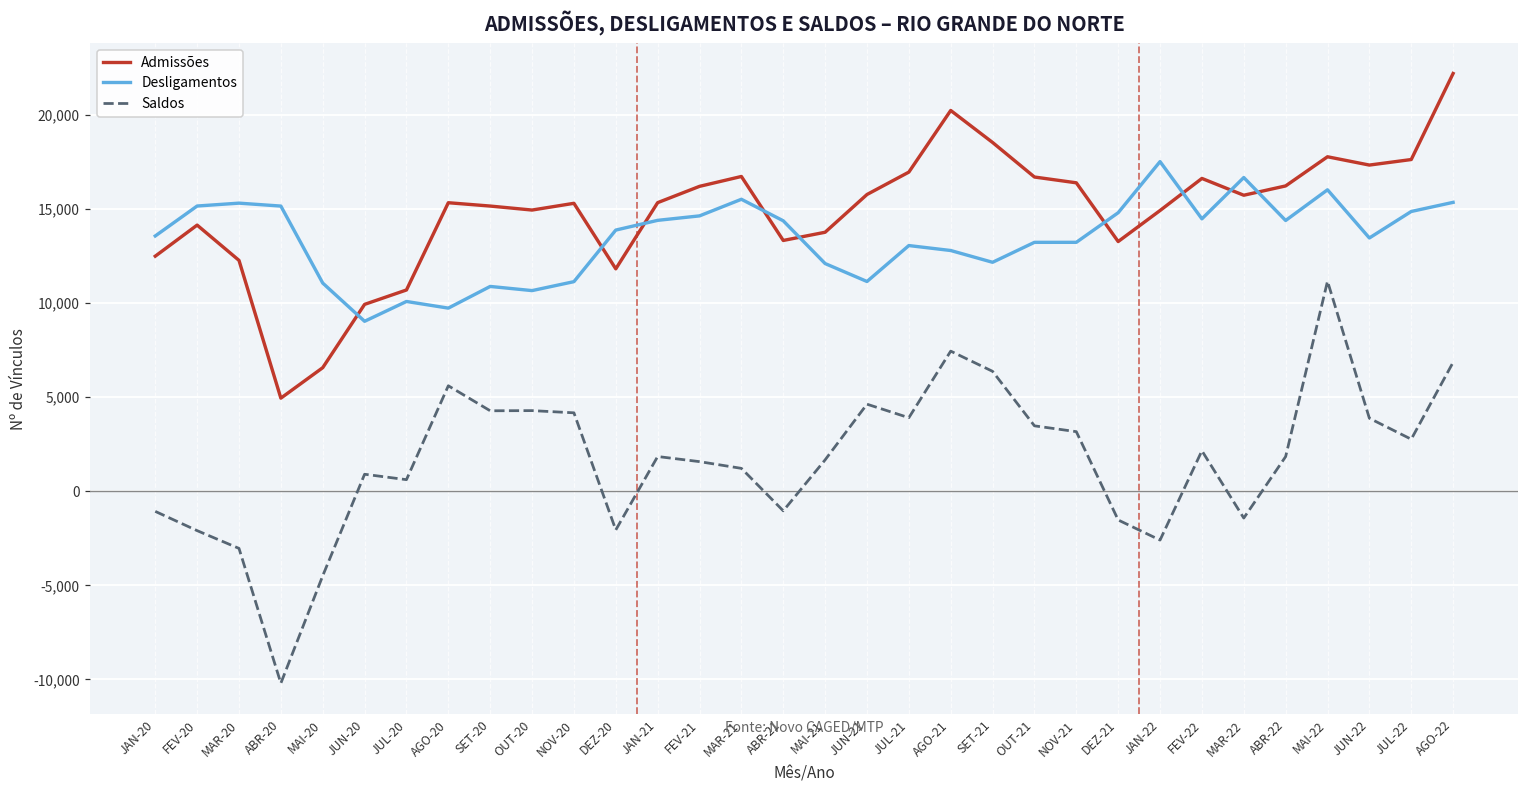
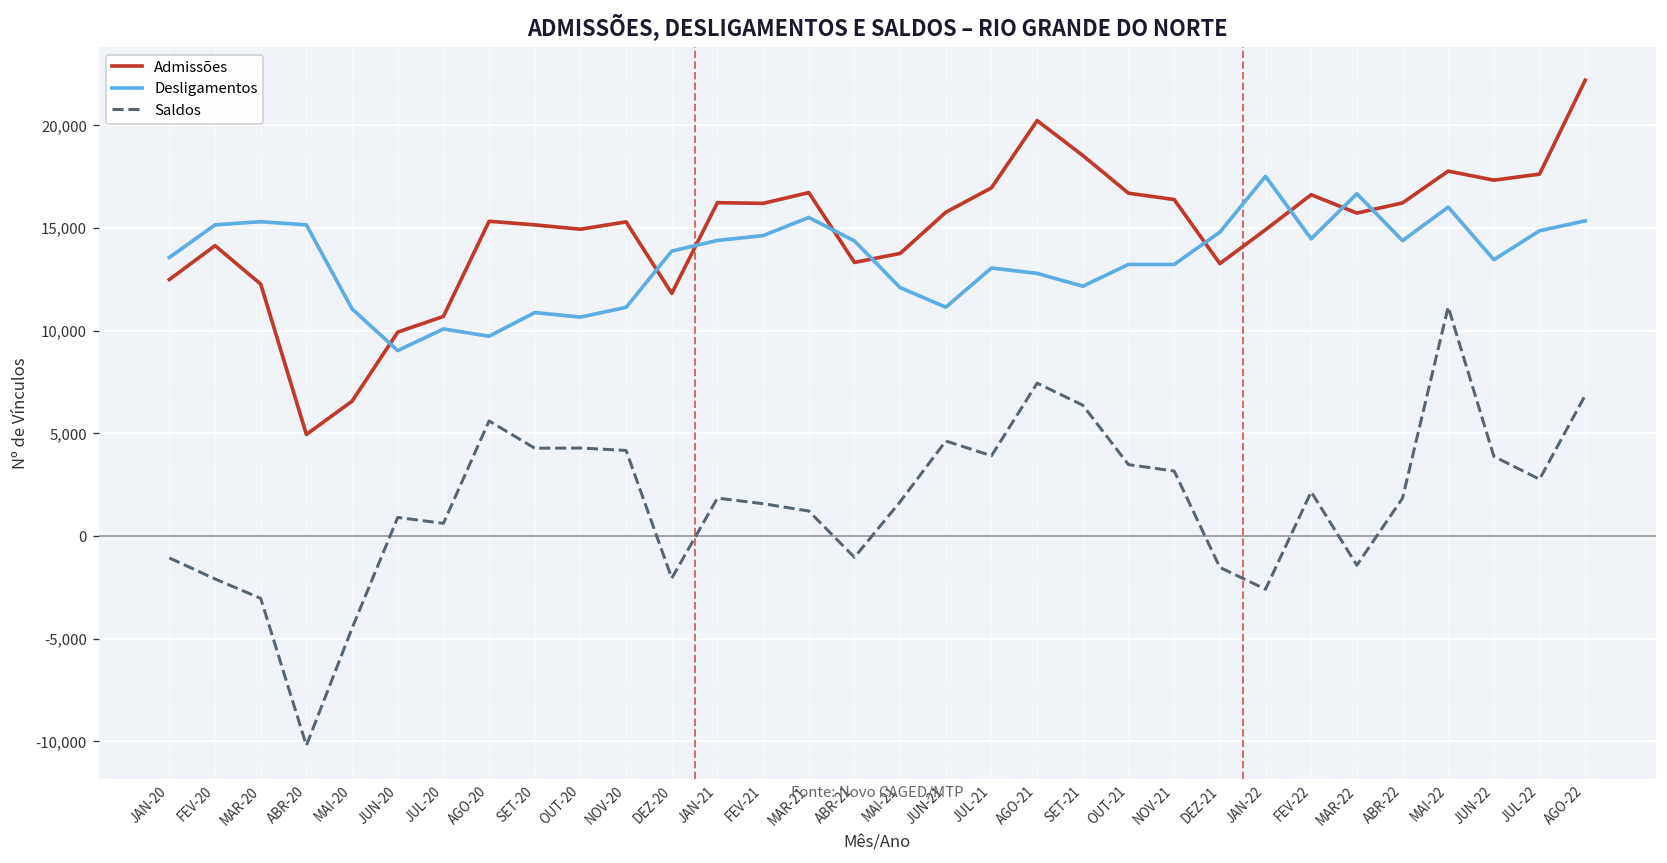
  {
    "Admissões": {
      "JAN-20": "12,500",
      "FEV-20": "14,100",
      "MAR-20": "12,300",
      "ABR-20": "4,900",
      "MAI-20": "6,600",
      "JUN-20": "9,900",
      "JUL-20": "10,700",
      "AGO-20": "15,300",
      "SET-20": "15,100",
      "OUT-20": "14,900",
      "NOV-20": "15,300",
      "DEZ-20": "11,800",
-     "JAN-21": "15,300",
+     "JAN-21": "16,200",
      "FEV-21": "16,200",
      "MAR-21": "16,700",
      "ABR-21": "13,300",
      "MAI-21": "13,800",
      "JUN-21": "15,800",
      "JUL-21": "17,000",
      "AGO-21": "20,200",
      "SET-21": "18,500",
      "OUT-21": "16,700",
      "NOV-21": "16,400",
      "DEZ-21": "13,300",
      "JAN-22": "14,900",
      "FEV-22": "16,600",
      "MAR-22": "15,700",
      "ABR-22": "16,200",
      "MAI-22": "17,800",
      "JUN-22": "17,300",
      "JUL-22": "17,600",
      "AGO-22": "22,200"
    },
    "Desligamentos": {
      "JAN-20": "13,600",
      "FEV-20": "15,200",
      "MAR-20": "15,300",
      "ABR-20": "15,100",
      "MAI-20": "11,100",
      "JUN-20": "9,000",
      "JUL-20": "10,100",
      "AGO-20": "9,700",
      "SET-20": "10,900",
      "OUT-20": "10,700",
      "NOV-20": "11,100",
      "DEZ-20": "13,900",
      "JAN-21": "14,400",
      "FEV-21": "14,600",
      "MAR-21": "15,500",
      "ABR-21": "14,400",
      "MAI-21": "12,100",
      "JUN-21": "11,100",
      "JUL-21": "13,100",
      "AGO-21": "12,800",
      "SET-21": "12,200",
      "OUT-21": "13,200",
      "NOV-21": "13,200",
      "DEZ-21": "14,800",
      "JAN-22": "17,500",
      "FEV-22": "14,500",
      "MAR-22": "16,700",
      "ABR-22": "14,400",
      "MAI-22": "16,000",
      "JUN-22": "13,500",
      "JUL-22": "14,900",
      "AGO-22": "15,300"
    },
    "Saldos": {
      "JAN-20": "-1,100",
      "FEV-20": "-2,100",
      "MAR-20": "-3,000",
      "ABR-20": "-10,200",
      "MAI-20": "-4,500",
      "JUN-20": "900",
      "JUL-20": "600",
      "AGO-20": "5,600",
      "SET-20": "4,300",
      "OUT-20": "4,300",
      "NOV-20": "4,200",
      "DEZ-20": "-2,100",
      "JAN-21": "1,800",
      "FEV-21": "1,600",
      "MAR-21": "1,200",
      "ABR-21": "-1,000",
      "MAI-21": "1,700",
      "JUN-21": "4,600",
      "JUL-21": "3,900",
      "AGO-21": "7,400",
      "SET-21": "6,400",
      "OUT-21": "3,500",
      "NOV-21": "3,200",
      "DEZ-21": "-1,500",
      "JAN-22": "-2,600",
      "FEV-22": "2,100",
      "MAR-22": "-1,400",
      "ABR-22": "1,800",
      "MAI-22": "11,200",
      "JUN-22": "3,900",
      "JUL-22": "2,800",
      "AGO-22": "6,800"
    }
  }
